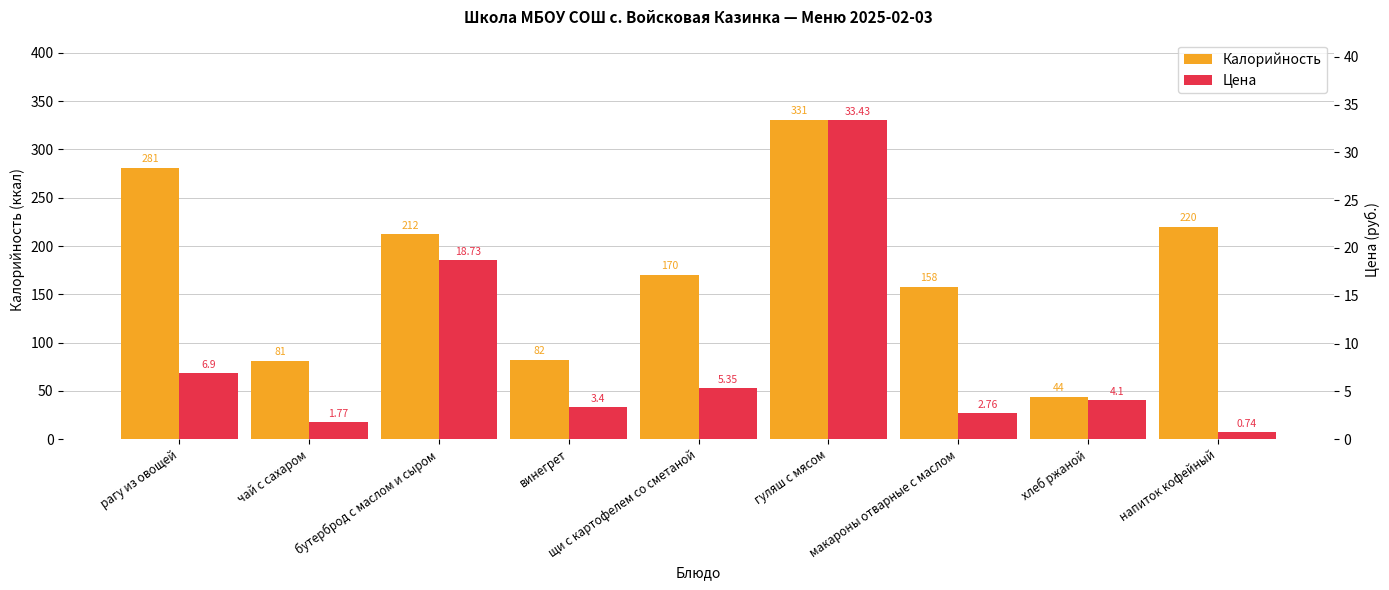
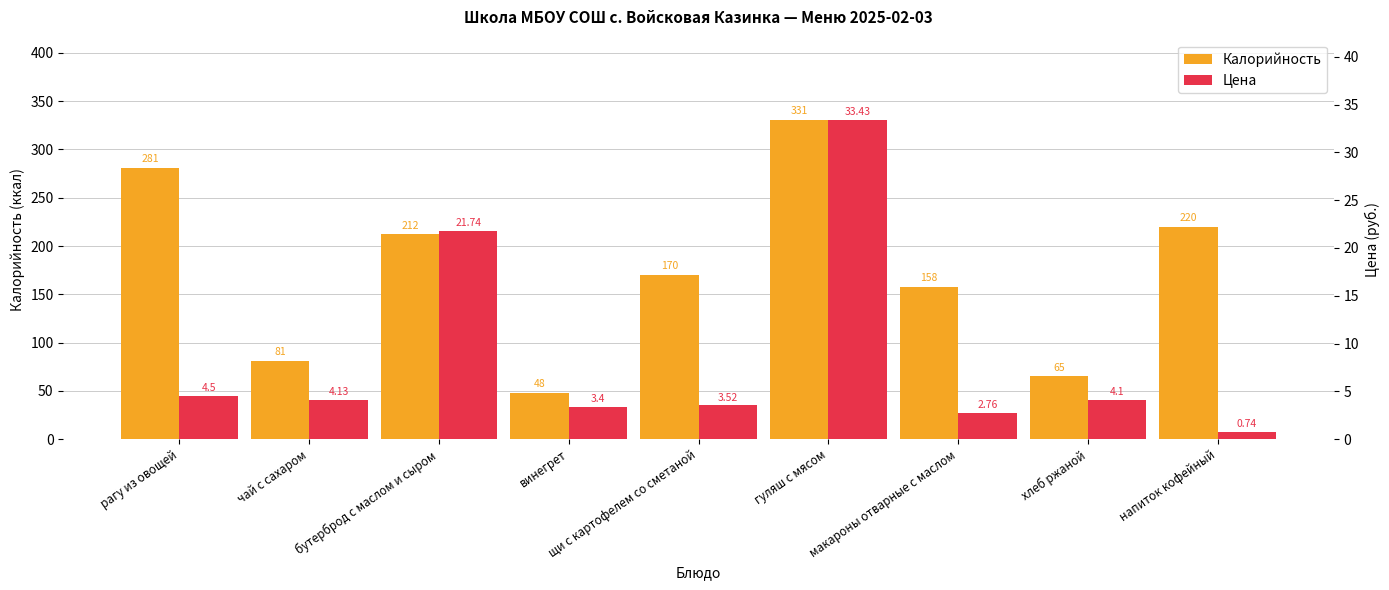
  {
    "Калорийность": {
      "рагу из овощей": 281,
      "чай с сахаром": 81,
      "бутерброд с маслом и сыром": 212,
-     "винегрет": 82,
+     "винегрет": 48,
      "щи с картофелем со сметаной": 170,
      "гуляш с мясом": 331,
      "макароны отварные с маслом": 158,
-     "хлеб ржаной": 44,
+     "хлеб ржаной": 65,
      "напиток кофейный": 220
    },
    "Цена": {
-     "рагу из овощей": 6.9,
-     "чай с сахаром": 1.77,
-     "бутерброд с маслом и сыром": 18.73,
+     "рагу из овощей": 4.5,
+     "чай с сахаром": 4.13,
+     "бутерброд с маслом и сыром": 21.74,
      "винегрет": 3.4,
-     "щи с картофелем со сметаной": 5.35,
+     "щи с картофелем со сметаной": 3.52,
      "гуляш с мясом": 33.43,
      "макароны отварные с маслом": 2.76,
      "хлеб ржаной": 4.1,
      "напиток кофейный": 0.74
    }
  }
